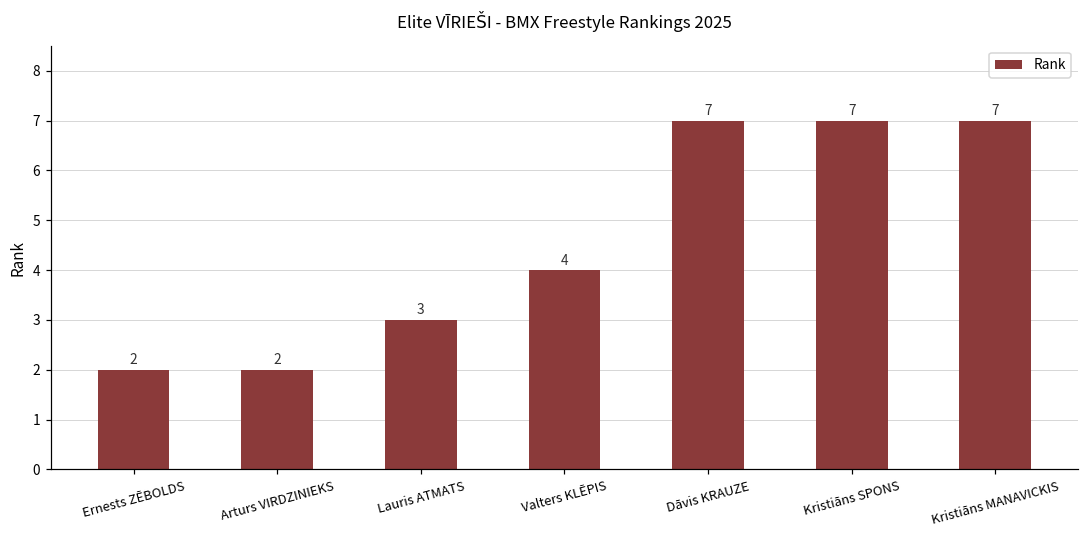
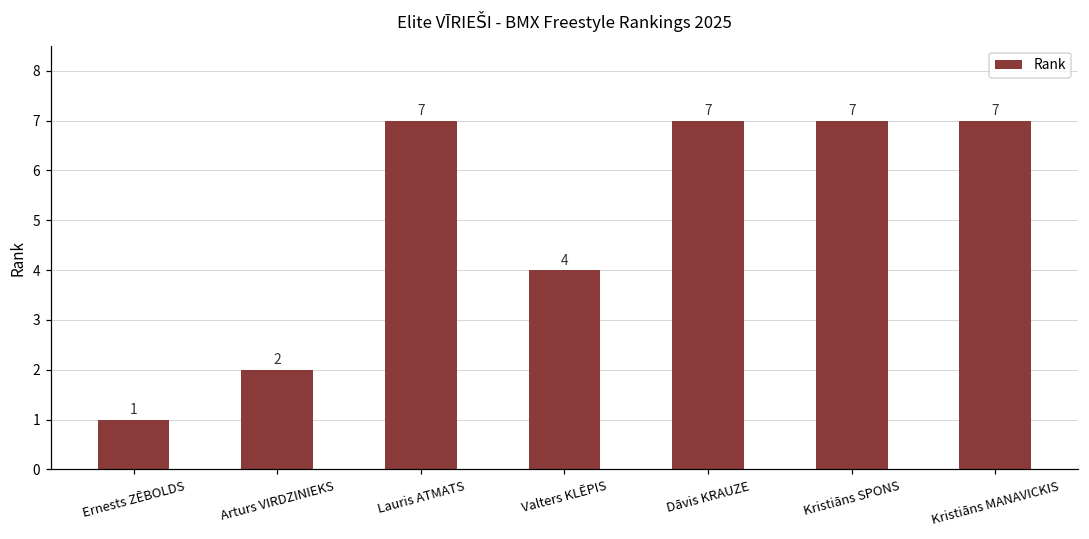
  {
-   "Ernests ZĒBOLDS": 2,
+   "Ernests ZĒBOLDS": 1,
    "Arturs VIRDZINIEKS": 2,
-   "Lauris ATMATS": 3,
+   "Lauris ATMATS": 7,
    "Valters KLĒPIS": 4,
    "Dāvis KRAUZE": 7,
    "Kristiāns SPONS": 7,
    "Kristiāns MANAVICKIS": 7
  }
